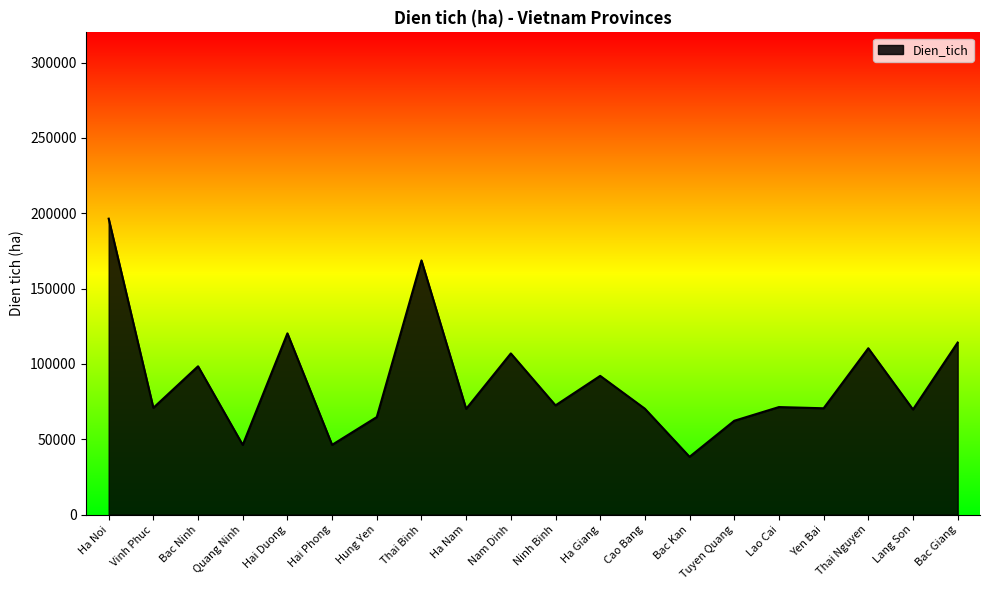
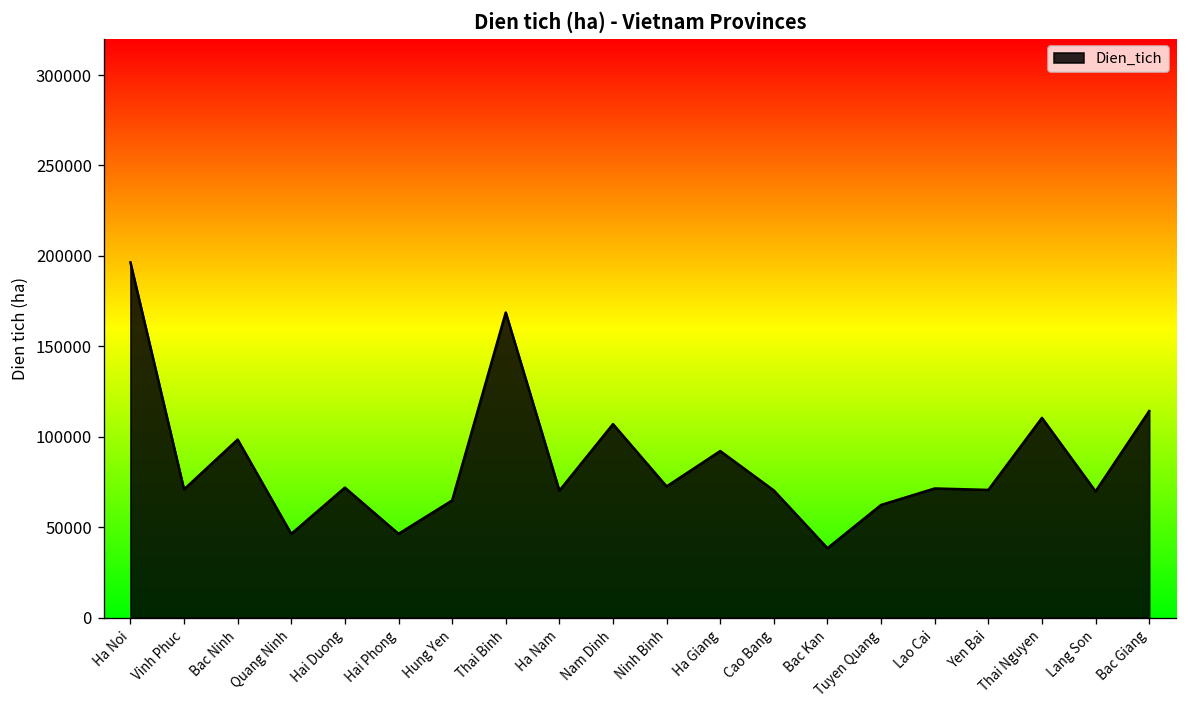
  {
    "Ha Noi": 196000,
    "Vinh Phuc": 71000,
    "Bac Ninh": 98000,
    "Quang Ninh": 46000,
-   "Hai Duong": 120000,
+   "Hai Duong": 72000,
    "Hai Phong": 46000,
    "Hung Yen": 65000,
    "Thai Binh": 169000,
    "Ha Nam": 70000,
    "Nam Dinh": 107000,
    "Ninh Binh": 73000,
    "Ha Giang": 92000,
    "Cao Bang": 70000,
    "Bac Kan": 38000,
    "Tuyen Quang": 62000,
    "Lao Cai": 71000,
    "Yen Bai": 71000,
    "Thai Nguyen": 110000,
    "Lang Son": 70000,
    "Bac Giang": 114000
  }
